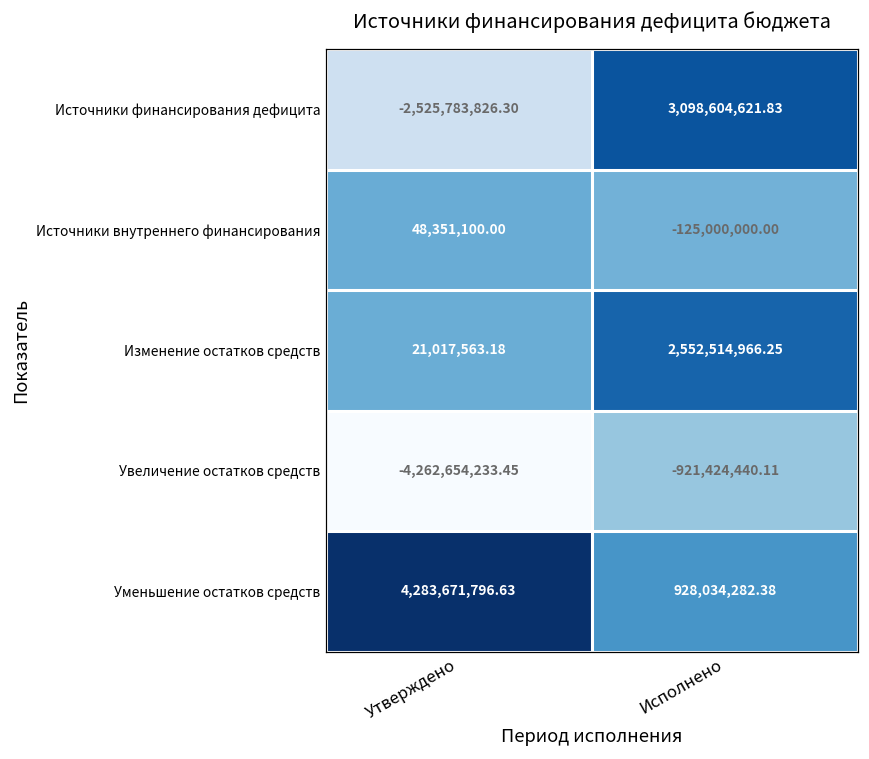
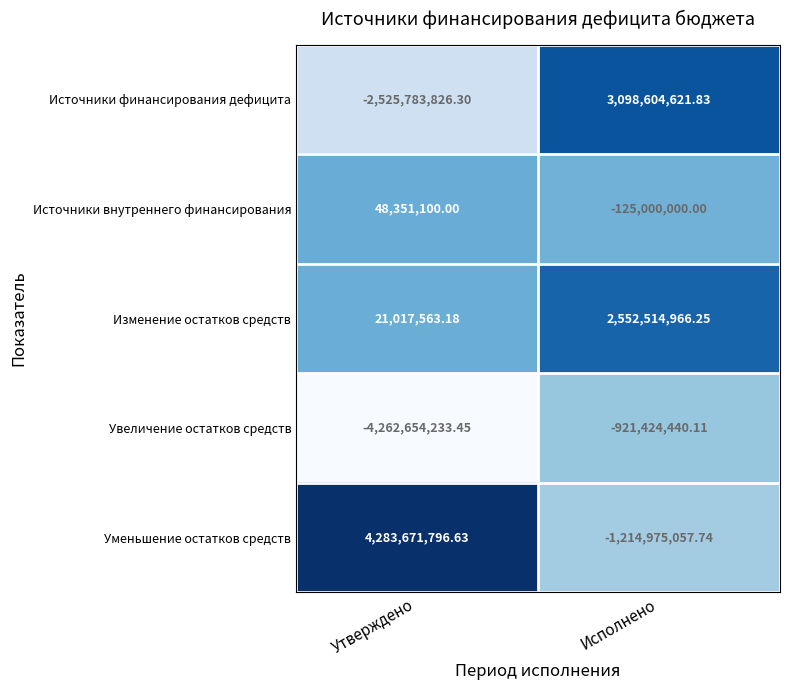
  {
    "Источники финансирования дефицита": {
      "Утверждено": "-2,525,783,826.30",
      "Исполнено": "3,098,604,621.83"
    },
    "Источники внутреннего финансирования": {
      "Утверждено": "48,351,100.00",
      "Исполнено": "-125,000,000.00"
    },
    "Изменение остатков средств": {
      "Утверждено": "21,017,563.18",
      "Исполнено": "2,552,514,966.25"
    },
    "Увеличение остатков средств": {
      "Утверждено": "-4,262,654,233.45",
      "Исполнено": "-921,424,440.11"
    },
    "Уменьшение остатков средств": {
      "Утверждено": "4,283,671,796.63",
-     "Исполнено": "928,034,282.38"
+     "Исполнено": "-1,214,975,057.74"
    }
  }
